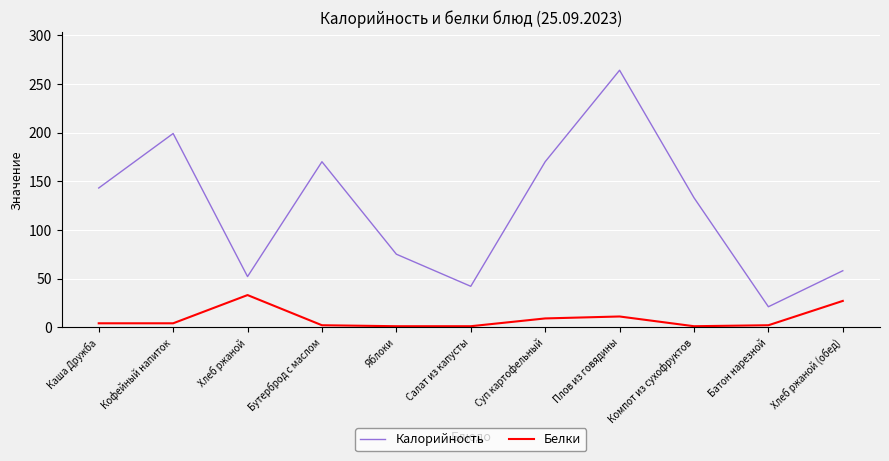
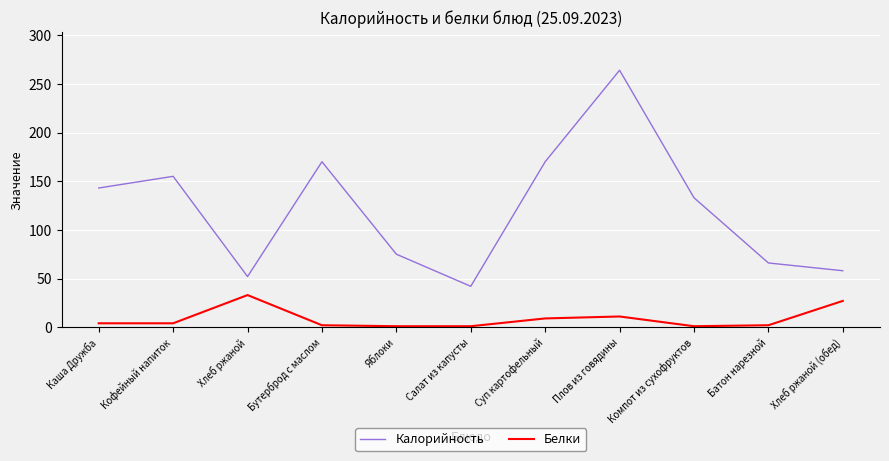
  {
    "Калорийность": {
      "Каша Дружба": 140,
-     "Кофейный напиток": 200,
+     "Кофейный напиток": 160,
      "Хлеб ржаной": 50,
      "Бутерброд с маслом": 170,
      "Яблоки": 80,
      "Салат из капусты": 40,
      "Суп картофельный": 170,
      "Плов из говядины": 260,
      "Компот из сухофруктов": 130,
-     "Батон нарезной": 20,
+     "Батон нарезной": 70,
      "Хлеб ржаной (обед)": 60
    },
    "Белки": {
      "Каша Дружба": 0,
      "Кофейный напиток": 0,
      "Хлеб ржаной": 30,
      "Бутерброд с маслом": 0,
      "Яблоки": 0,
      "Салат из капусты": 0,
      "Суп картофельный": 10,
      "Плов из говядины": 10,
      "Компот из сухофруктов": 0,
      "Батон нарезной": 0,
      "Хлеб ржаной (обед)": 30
    }
  }
